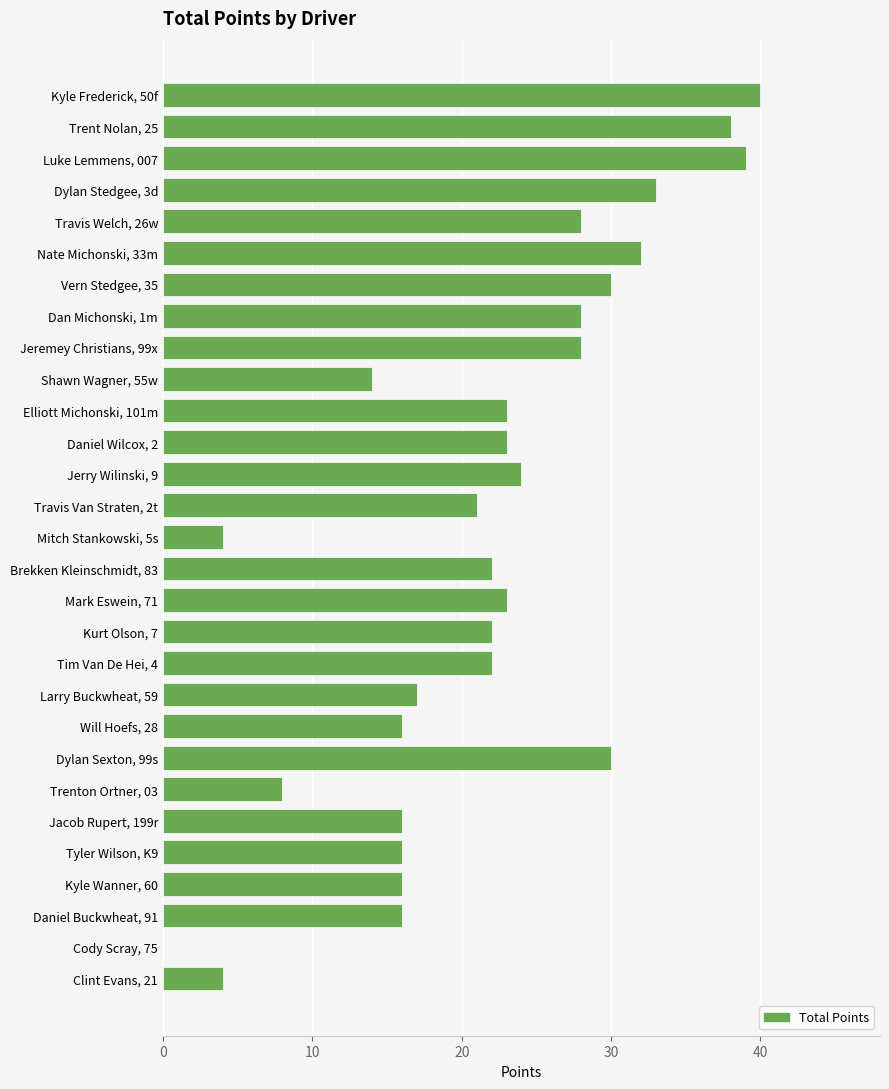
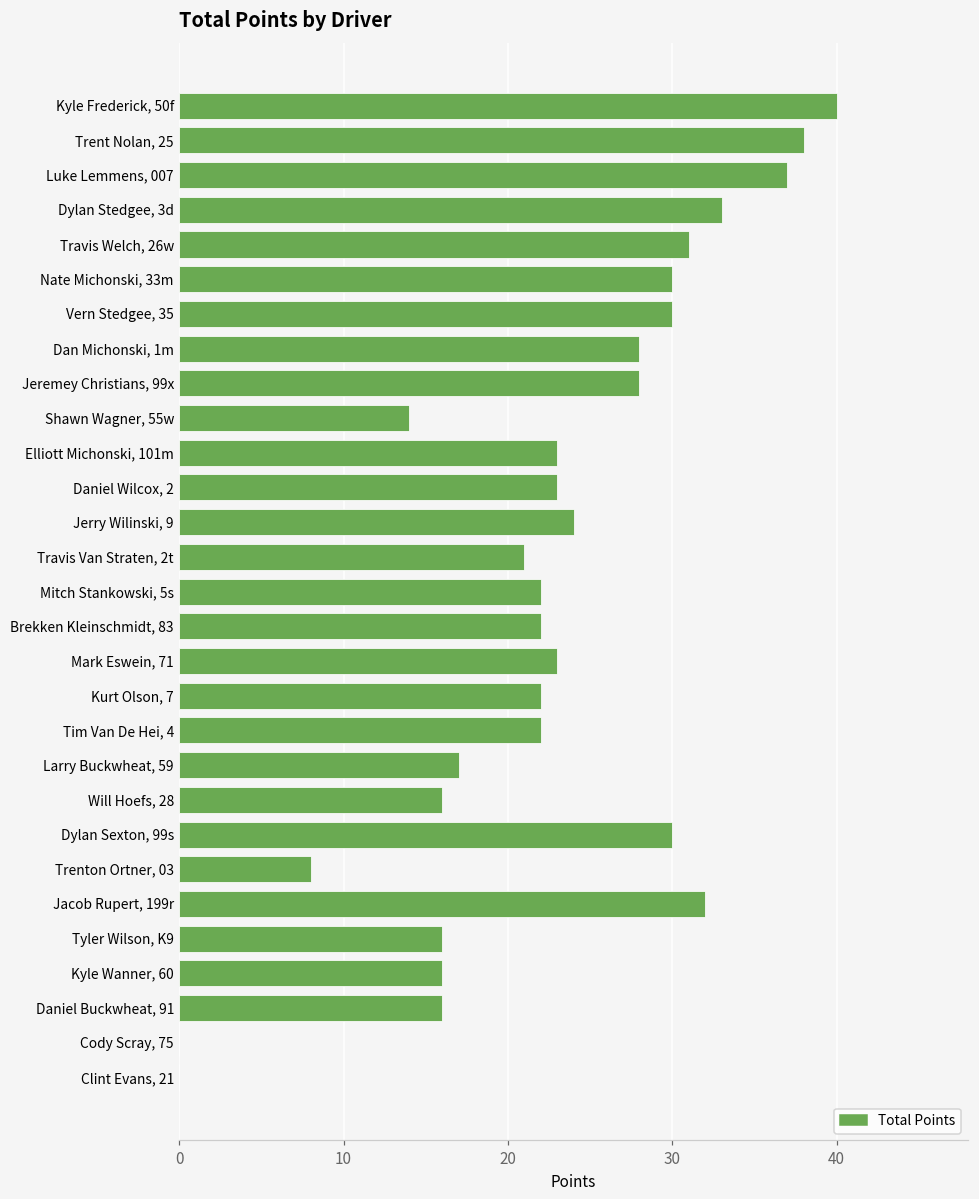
  {
    "Kyle Frederick, 50f": 40,
    "Trent Nolan, 25": 38,
-   "Luke Lemmens, 007": 39,
+   "Luke Lemmens, 007": 37,
    "Dylan Stedgee, 3d": 33,
-   "Travis Welch, 26w": 28,
-   "Nate Michonski, 33m": 32,
+   "Travis Welch, 26w": 31,
+   "Nate Michonski, 33m": 30,
    "Vern Stedgee, 35": 30,
    "Dan Michonski, 1m": 28,
    "Jeremey Christians, 99x": 28,
    "Shawn Wagner, 55w": 14,
    "Elliott Michonski, 101m": 23,
    "Daniel Wilcox, 2": 23,
    "Jerry Wilinski, 9": 24,
    "Travis Van Straten, 2t": 21,
-   "Mitch Stankowski, 5s": 4,
+   "Mitch Stankowski, 5s": 22,
    "Brekken Kleinschmidt, 83": 22,
    "Mark Eswein, 71": 23,
    "Kurt Olson, 7": 22,
    "Tim Van De Hei, 4": 22,
    "Larry Buckwheat, 59": 17,
    "Will Hoefs, 28": 16,
    "Dylan Sexton, 99s": 30,
    "Trenton Ortner, 03": 8,
-   "Jacob Rupert, 199r": 16,
+   "Jacob Rupert, 199r": 32,
    "Tyler Wilson, K9": 16,
    "Kyle Wanner, 60": 16,
    "Daniel Buckwheat, 91": 16,
    "Cody Scray, 75": 0,
-   "Clint Evans, 21": 4
+   "Clint Evans, 21": 0
  }
